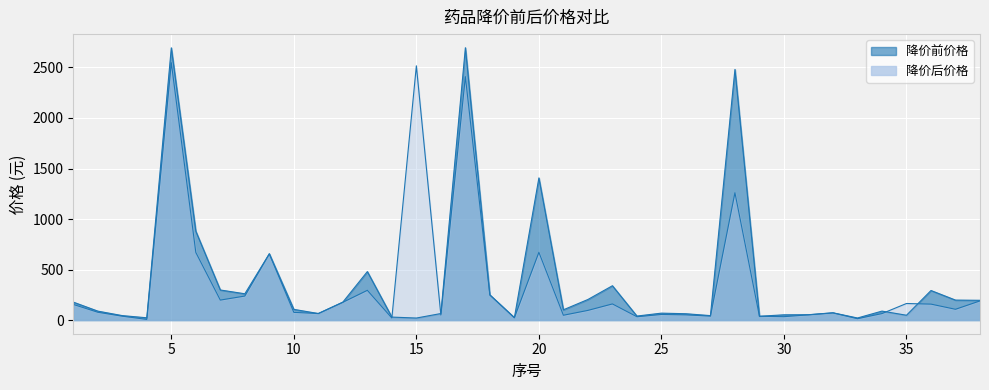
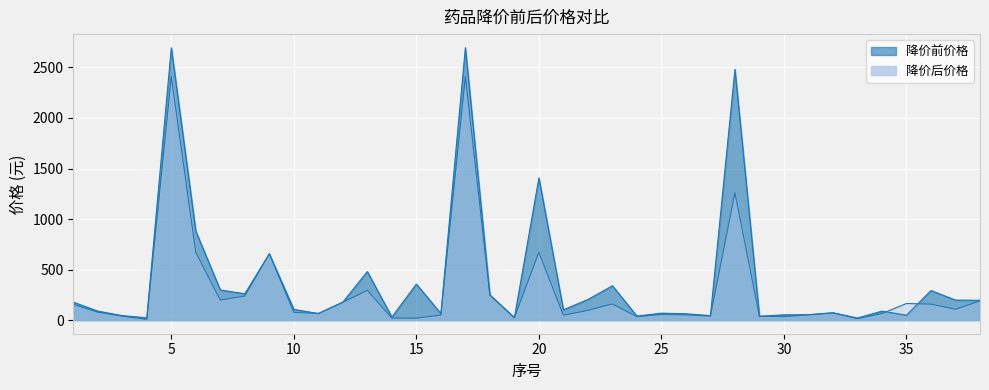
  {
    "降价前价格": {
      "5": 2690,
      "10": 110,
-     "15": 20,
+     "15": 360,
      "20": 1410,
      "35": 50
    },
    "降价后价格": {
-     "5": 2550,
+     "5": 2410,
      "10": 80,
-     "15": 2520,
+     "15": 20,
      "20": 670,
      "35": 160
    }
  }
